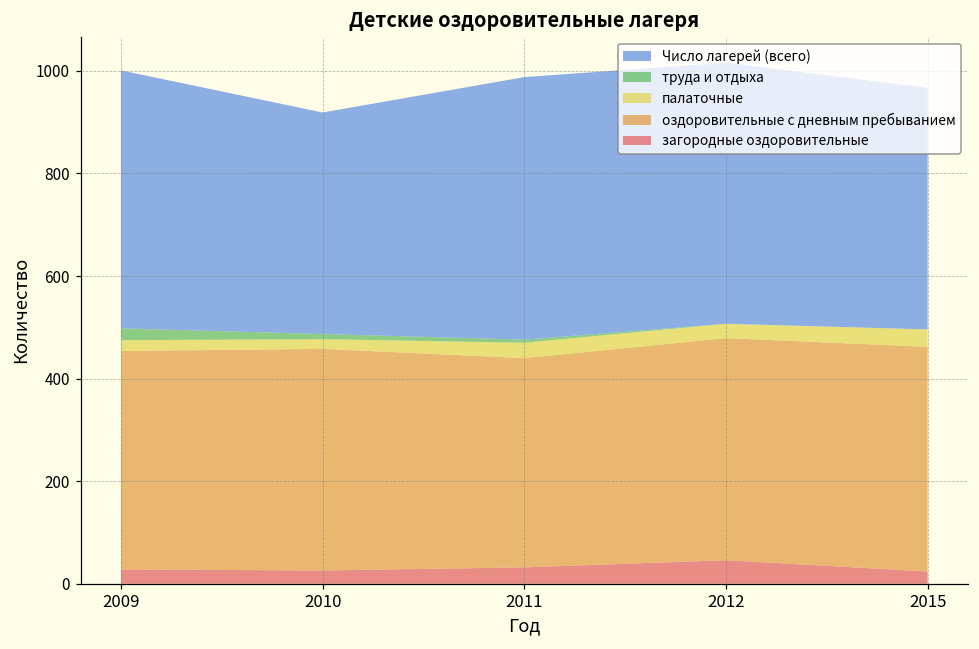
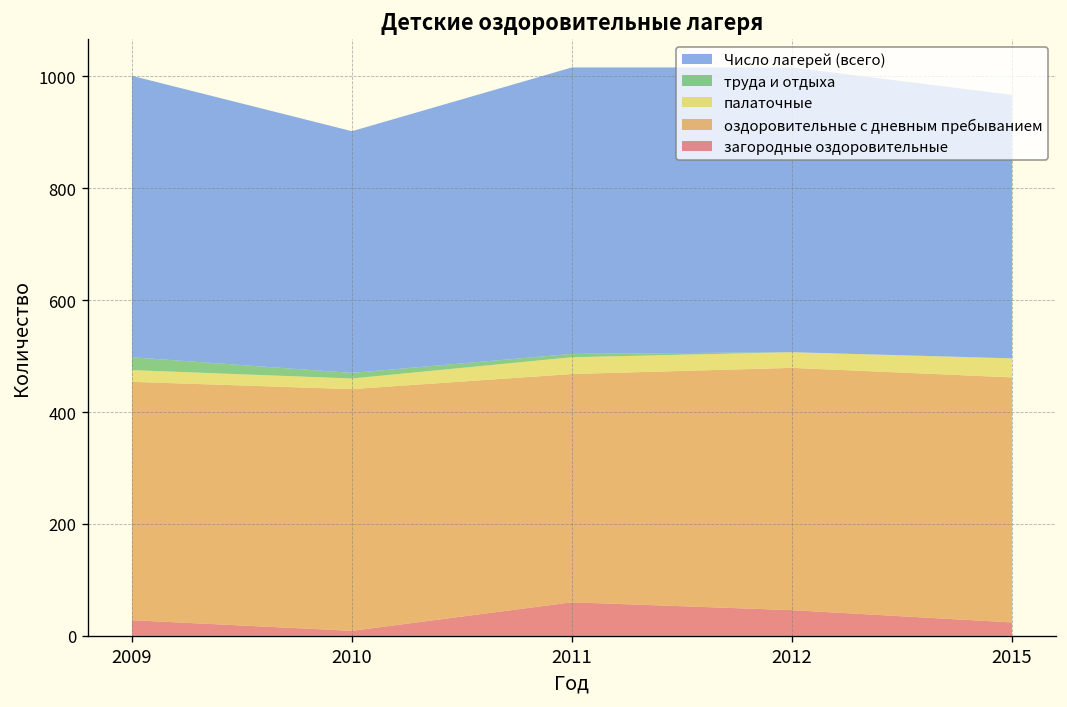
  {
    "загородные оздоровительные": {
      "2009": 30,
-     "2010": 30,
-     "2011": 30,
+     "2010": 10,
+     "2011": 60,
      "2012": 50,
      "2015": 20
    },
    "труда и отдыха": {
      "2009": 20,
      "2010": 10,
      "2011": 10
    },
    "Число лагерей (всего)": {
      "2009": 500,
      "2010": 430,
      "2011": 510
    }
  }
